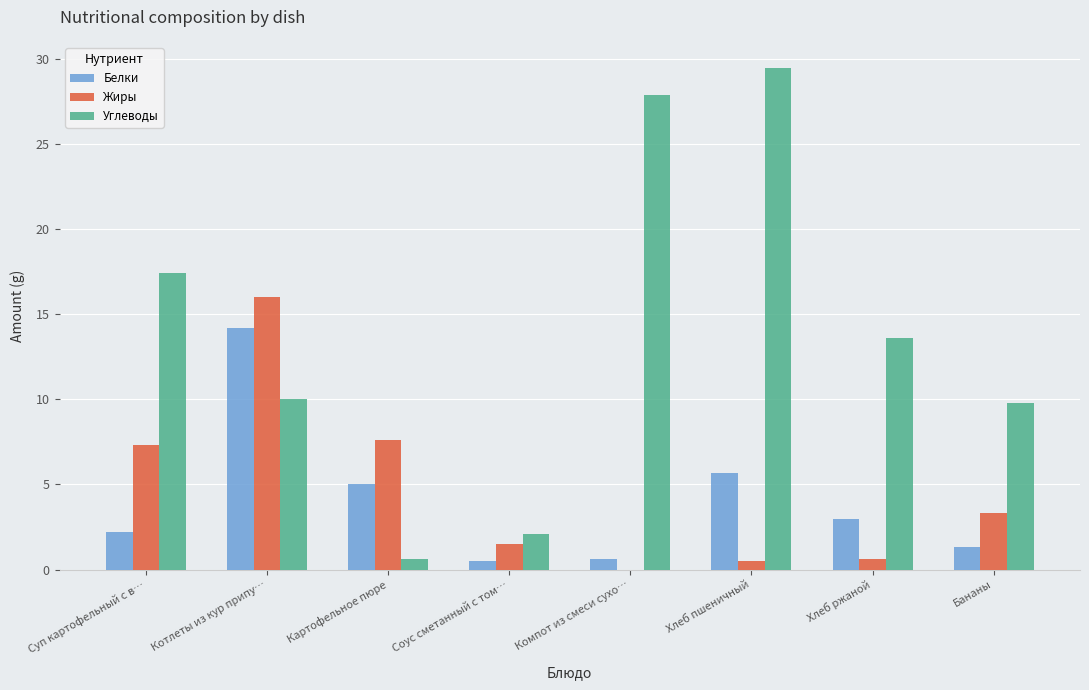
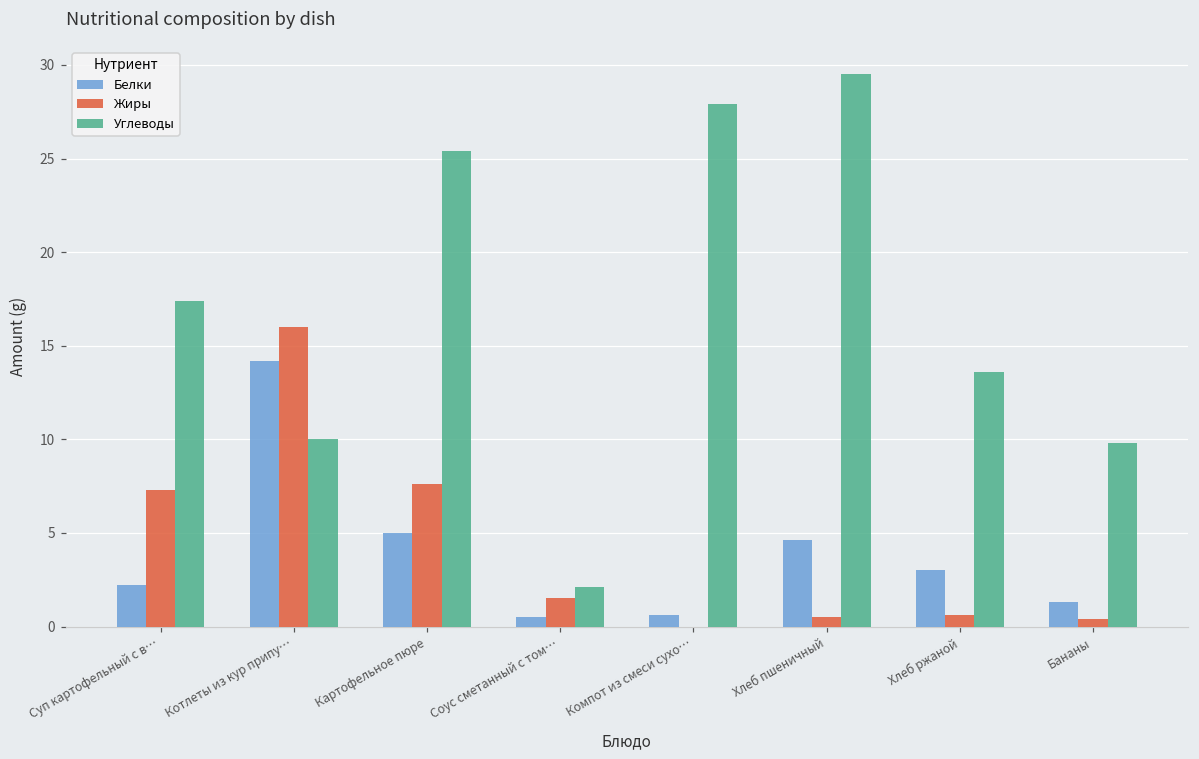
  {
    "Белки": {
      "Суп картофельный с в…": 2.2,
      "Котлеты из кур припу…": 14.2,
      "Картофельное пюре": 5.0,
      "Соус сметанный с том…": 0.5,
      "Компот из смеси сухо…": 0.6,
-     "Хлеб пшеничный": 5.7,
+     "Хлеб пшеничный": 4.6,
      "Хлеб ржаной": 3.0,
      "Бананы": 1.3
    },
    "Жиры": {
      "Суп картофельный с в…": 7.3,
      "Котлеты из кур припу…": 16.0,
      "Картофельное пюре": 7.6,
      "Соус сметанный с том…": 1.5,
      "Компот из смеси сухо…": 0.0,
      "Хлеб пшеничный": 0.5,
      "Хлеб ржаной": 0.6,
-     "Бананы": 3.3
+     "Бананы": 0.4
    },
    "Углеводы": {
      "Суп картофельный с в…": 17.4,
      "Котлеты из кур припу…": 10.0,
-     "Картофельное пюре": 0.6,
+     "Картофельное пюре": 25.4,
      "Соус сметанный с том…": 2.1,
      "Компот из смеси сухо…": 27.9,
      "Хлеб пшеничный": 29.5,
      "Хлеб ржаной": 13.6,
      "Бананы": 9.8
    }
  }
